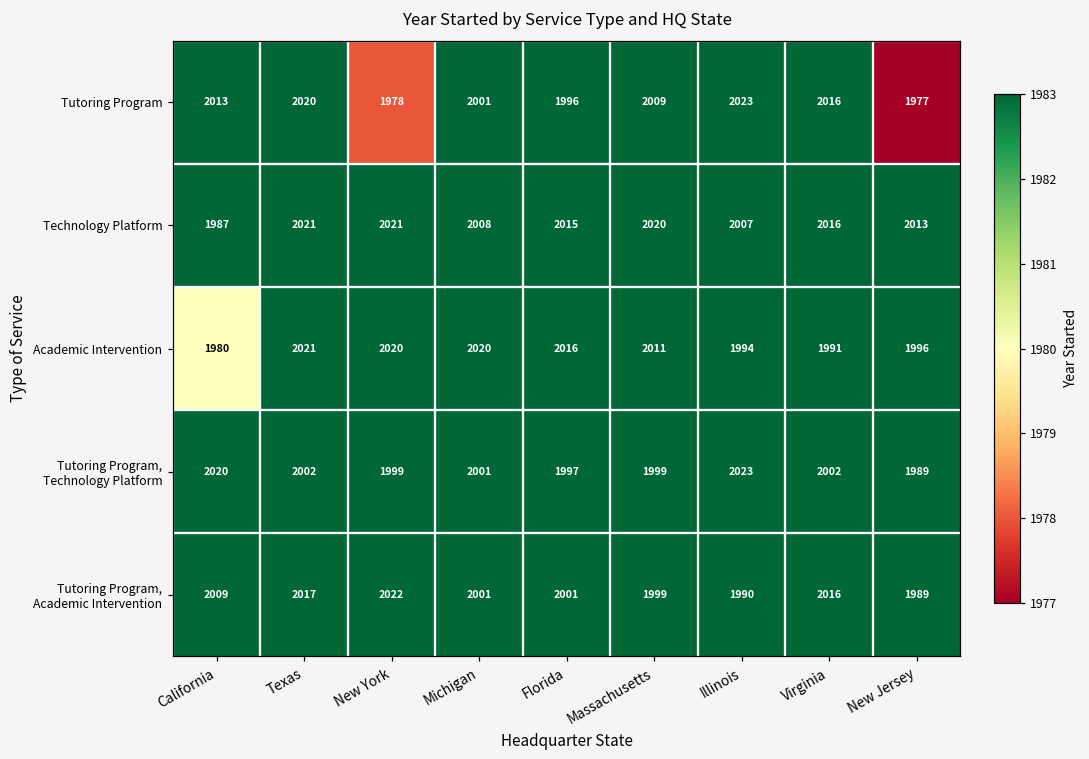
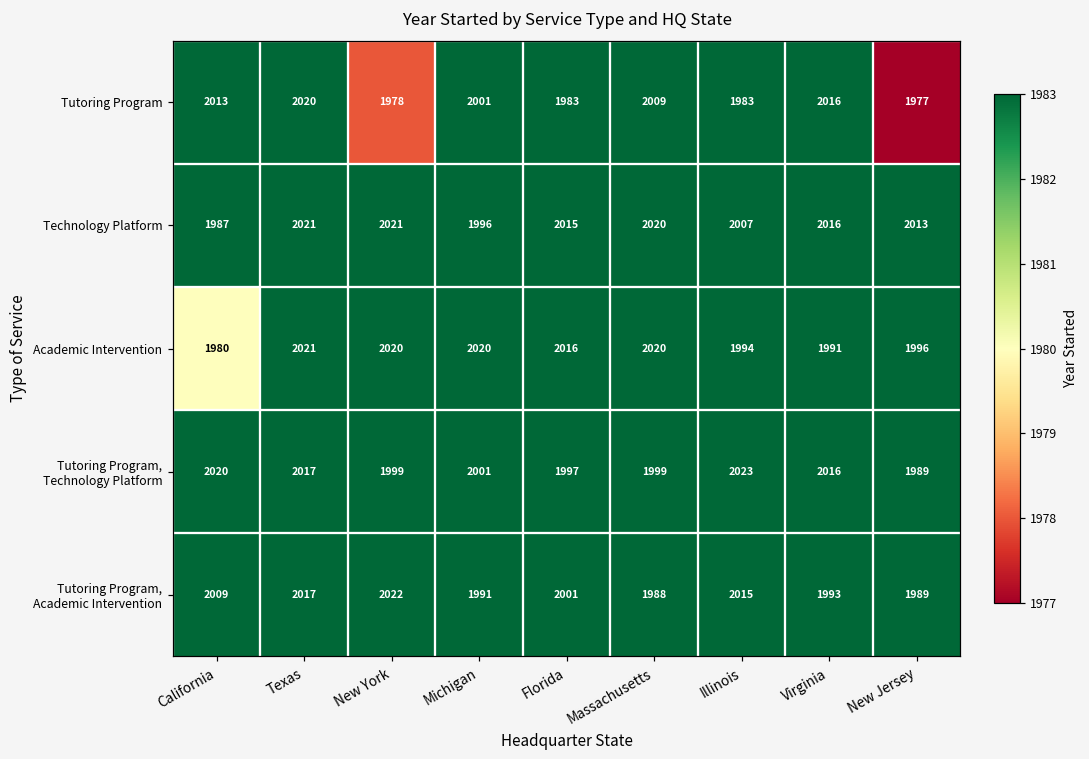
  {
    "Tutoring Program": {
      "California": 2013,
      "Texas": 2020,
      "New York": 1978,
      "Michigan": 2001,
-     "Florida": 1996,
+     "Florida": 1983,
      "Massachusetts": 2009,
-     "Illinois": 2023,
+     "Illinois": 1983,
      "Virginia": 2016,
      "New Jersey": 1977
    },
    "Technology Platform": {
      "California": 1987,
      "Texas": 2021,
      "New York": 2021,
-     "Michigan": 2008,
+     "Michigan": 1996,
      "Florida": 2015,
      "Massachusetts": 2020,
      "Illinois": 2007,
      "Virginia": 2016,
      "New Jersey": 2013
    },
    "Academic Intervention": {
      "California": 1980,
      "Texas": 2021,
      "New York": 2020,
      "Michigan": 2020,
      "Florida": 2016,
-     "Massachusetts": 2011,
+     "Massachusetts": 2020,
      "Illinois": 1994,
      "Virginia": 1991,
      "New Jersey": 1996
    },
    "Tutoring Program, Technology Platform": {
      "California": 2020,
-     "Texas": 2002,
+     "Texas": 2017,
      "New York": 1999,
      "Michigan": 2001,
      "Florida": 1997,
      "Massachusetts": 1999,
      "Illinois": 2023,
-     "Virginia": 2002,
+     "Virginia": 2016,
      "New Jersey": 1989
    },
    "Tutoring Program, Academic Intervention": {
      "California": 2009,
      "Texas": 2017,
      "New York": 2022,
-     "Michigan": 2001,
+     "Michigan": 1991,
      "Florida": 2001,
-     "Massachusetts": 1999,
-     "Illinois": 1990,
-     "Virginia": 2016,
+     "Massachusetts": 1988,
+     "Illinois": 2015,
+     "Virginia": 1993,
      "New Jersey": 1989
    }
  }
